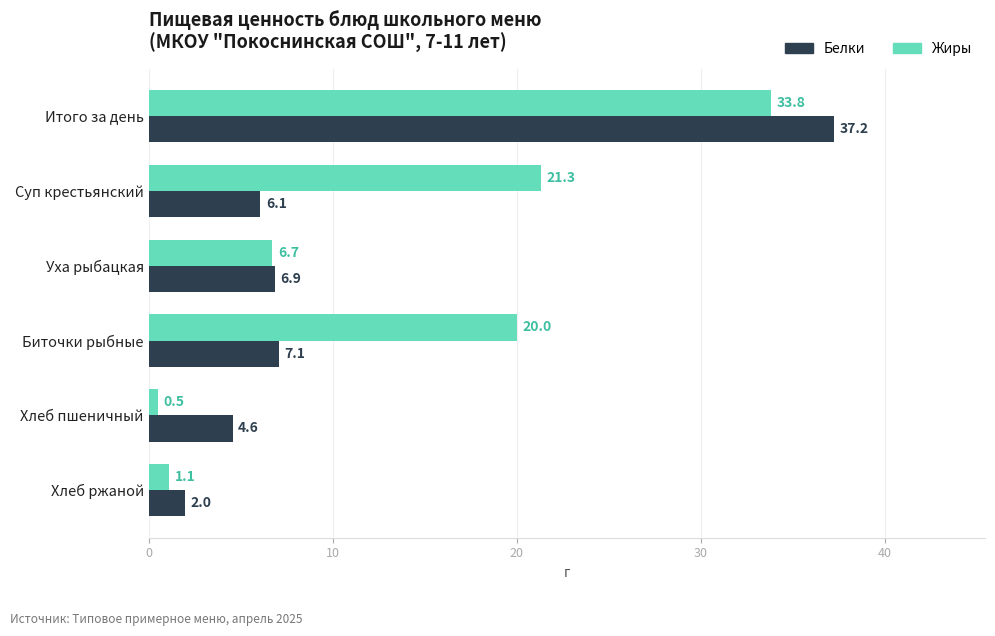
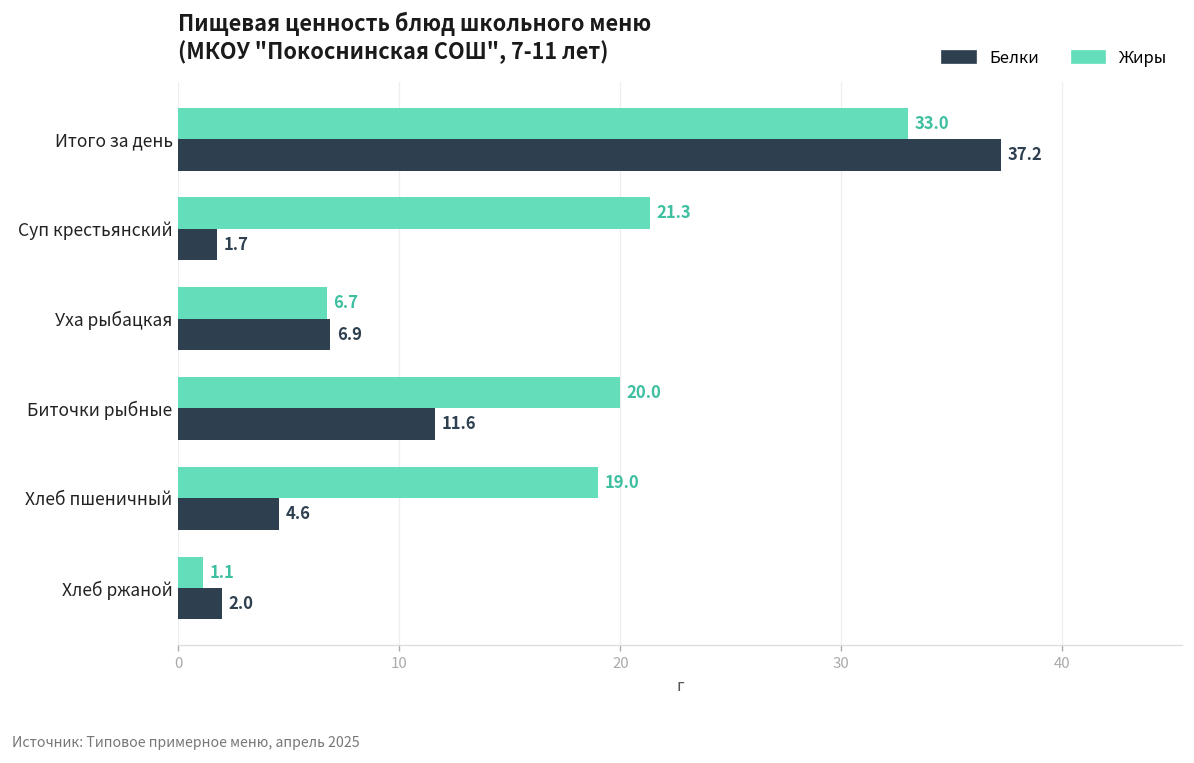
  {
    "Белки": {
      "Итого за день": 37.2,
-     "Суп крестьянский": 6.1,
+     "Суп крестьянский": 1.7,
      "Уха рыбацкая": 6.9,
-     "Биточки рыбные": 7.1,
+     "Биточки рыбные": 11.6,
      "Хлеб пшеничный": 4.6,
      "Хлеб ржаной": 2.0
    },
    "Жиры": {
-     "Итого за день": 33.8,
+     "Итого за день": 33.0,
      "Суп крестьянский": 21.3,
      "Уха рыбацкая": 6.7,
      "Биточки рыбные": 20.0,
-     "Хлеб пшеничный": 0.5,
+     "Хлеб пшеничный": 19.0,
      "Хлеб ржаной": 1.1
    }
  }
